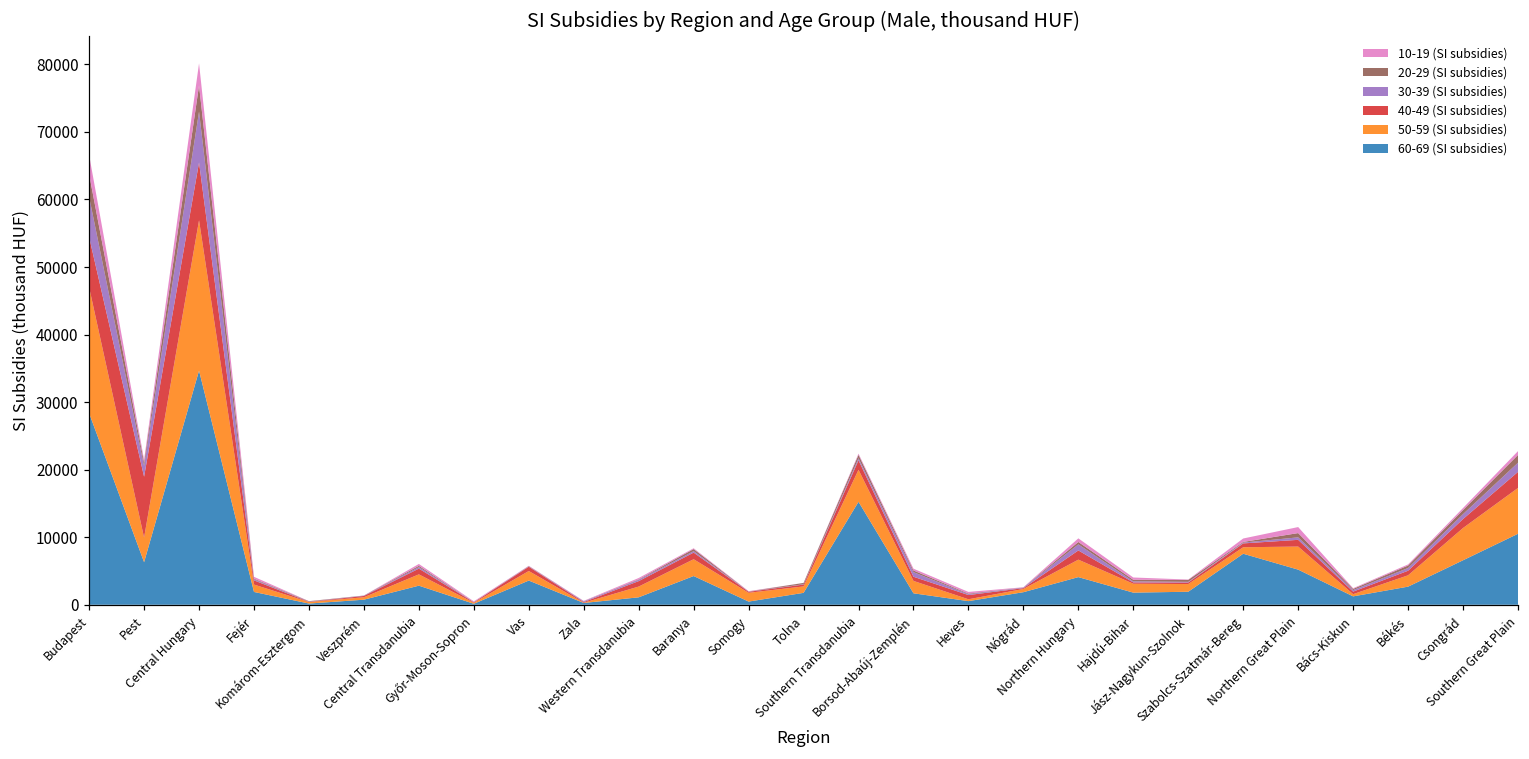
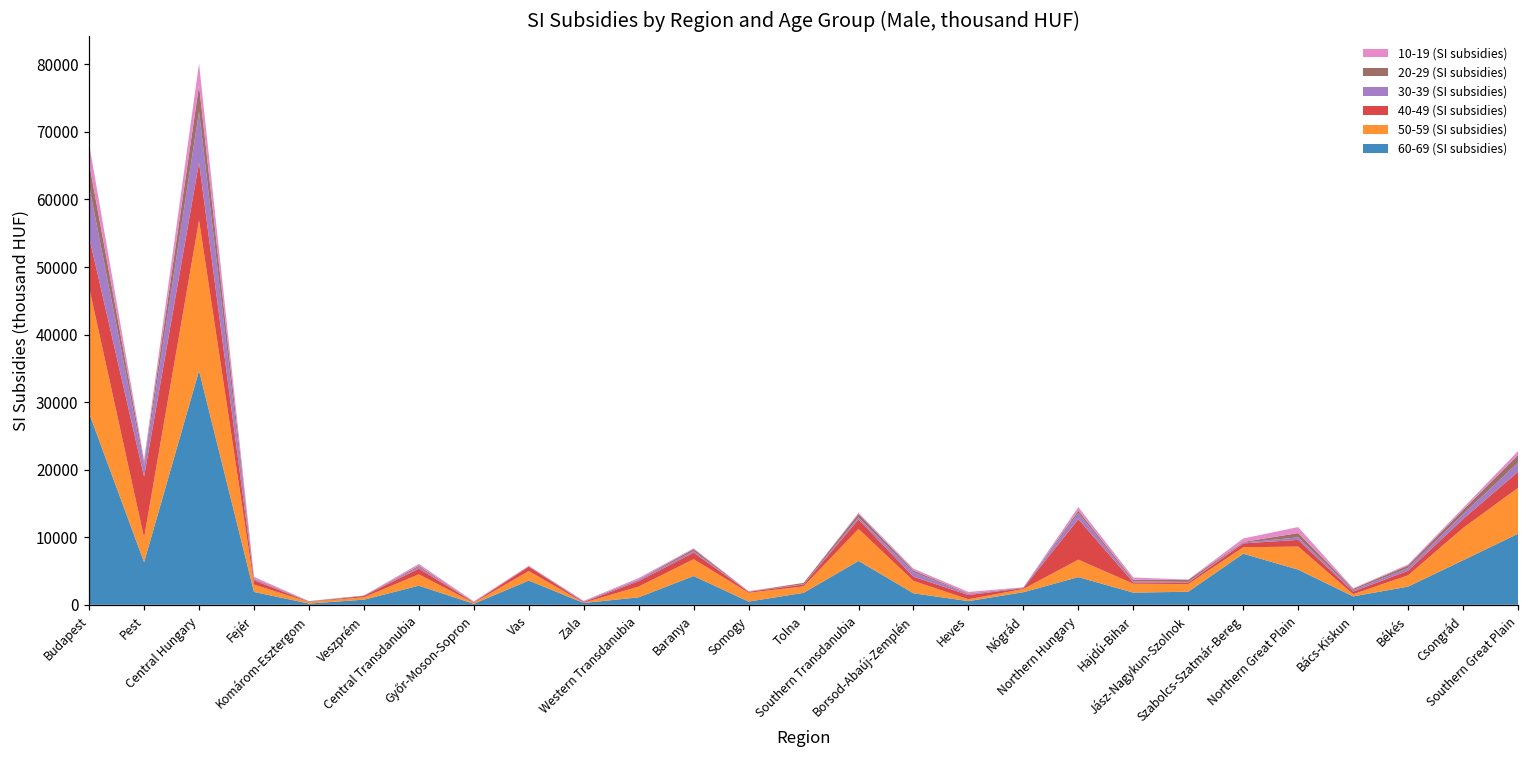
  {
    "60-69 (SI subsidies)": {
      "Budapest": 28000,
      "Pest": 6000,
      "Central Hungary": 35000,
      "Fejér": 2000,
      "Central Transdanubia": 3000,
      "Vas": 4000,
      "Western Transdanubia": 1000,
      "Baranya": 4000,
      "Somogy": 0,
      "Tolna": 2000,
-     "Southern Transdanubia": 15000,
+     "Southern Transdanubia": 6000,
      "Borsod-Abaúj-Zemplén": 2000,
      "Nógrád": 2000,
      "Northern Hungary": 4000,
      "Hajdú-Bihar": 2000,
      "Jász-Nagykun-Szolnok": 2000,
      "Szabolcs-Szatmár-Bereg": 8000,
      "Northern Great Plain": 5000,
      "Békés": 3000,
      "Csongrád": 7000,
      "Southern Great Plain": 11000
    },
    "50-59 (SI subsidies)": {
      "Budapest": 19000,
      "Pest": 4000,
      "Central Hungary": 22000,
      "Fejér": 1000,
      "Central Transdanubia": 2000,
      "Vas": 1000,
      "Western Transdanubia": 2000,
      "Baranya": 2000,
      "Southern Transdanubia": 5000,
      "Borsod-Abaúj-Zemplén": 2000,
      "Northern Hungary": 3000,
      "Szabolcs-Szatmár-Bereg": 1000,
      "Northern Great Plain": 3000,
      "Békés": 2000,
      "Csongrád": 5000,
      "Southern Great Plain": 7000
    },
    "40-49 (SI subsidies)": {
      "Budapest": 7000,
      "Pest": 9000,
      "Central Hungary": 9000,
      "Borsod-Abaúj-Zemplén": 1000,
-     "Northern Hungary": 1000,
+     "Northern Hungary": 6000,
      "Csongrád": 1000,
      "Southern Great Plain": 2000
    },
    "30-39 (SI subsidies)": {
-     "Budapest": 6000,
+     "Budapest": 8000,
      "Pest": 2000,
      "Central Hungary": 8000,
      "Csongrád": 1000,
      "Southern Great Plain": 1000
    },
    "20-29 (SI subsidies)": {
      "Budapest": 3000,
      "Pest": 1000,
      "Central Hungary": 4000,
      "Northern Great Plain": 1000,
      "Southern Great Plain": 1000
    },
    "10-19 (SI subsidies)": {
      "Budapest": 3000,
      "Pest": 0,
      "Central Hungary": 3000,
      "Northern Hungary": 1000,
      "Szabolcs-Szatmár-Bereg": 1000,
      "Northern Great Plain": 1000,
      "Southern Great Plain": 1000
    }
  }
